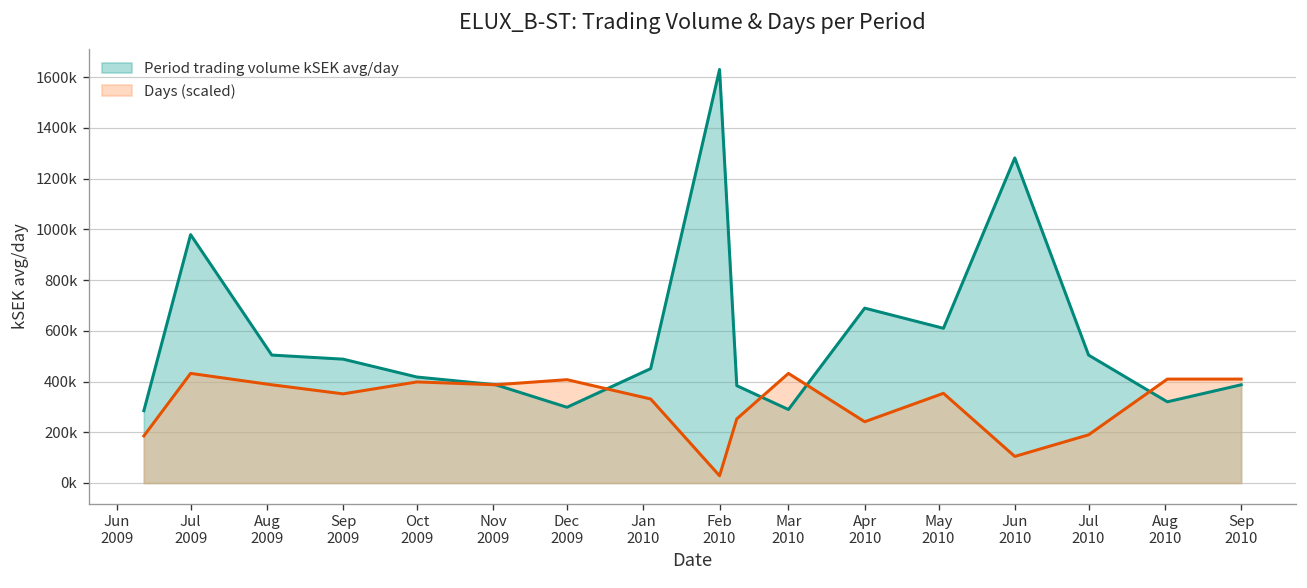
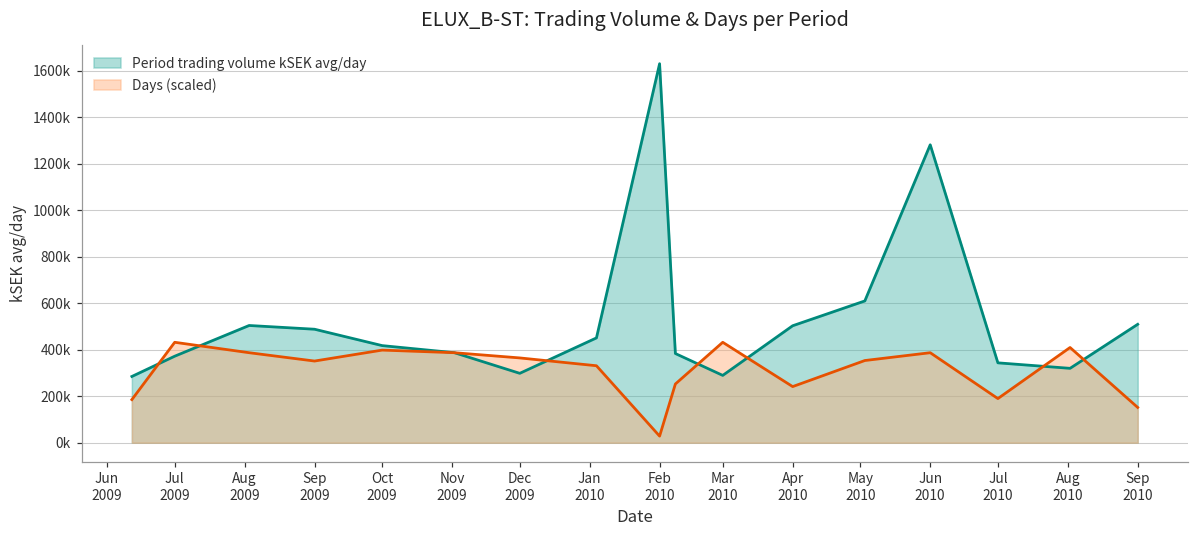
  {
    "Period trading volume kSEK avg/day": {
-     "Jul 2009": 980000,
+     "Jul 2009": 370000,
      "Sep 2009": 490000,
      "Oct 2009": 420000,
      "Dec 2009": 300000,
      "Feb 2010": 1630000,
      "Mar 2010": 290000,
-     "Apr 2010": 690000,
+     "Apr 2010": 500000,
      "Jun 2010": 1280000,
-     "Jul 2010": 500000,
-     "Sep 2010": 390000
+     "Jul 2010": 340000,
+     "Sep 2010": 510000
    },
    "Days (scaled)": {
      "Jul 2009": 430000,
      "Sep 2009": 350000,
      "Oct 2009": 400000,
-     "Dec 2009": 410000,
+     "Dec 2009": 360000,
      "Feb 2010": 30000,
      "Mar 2010": 430000,
      "Apr 2010": 240000,
-     "Jun 2010": 100000,
+     "Jun 2010": 390000,
      "Jul 2010": 190000,
-     "Sep 2010": 410000
+     "Sep 2010": 150000
    }
  }
